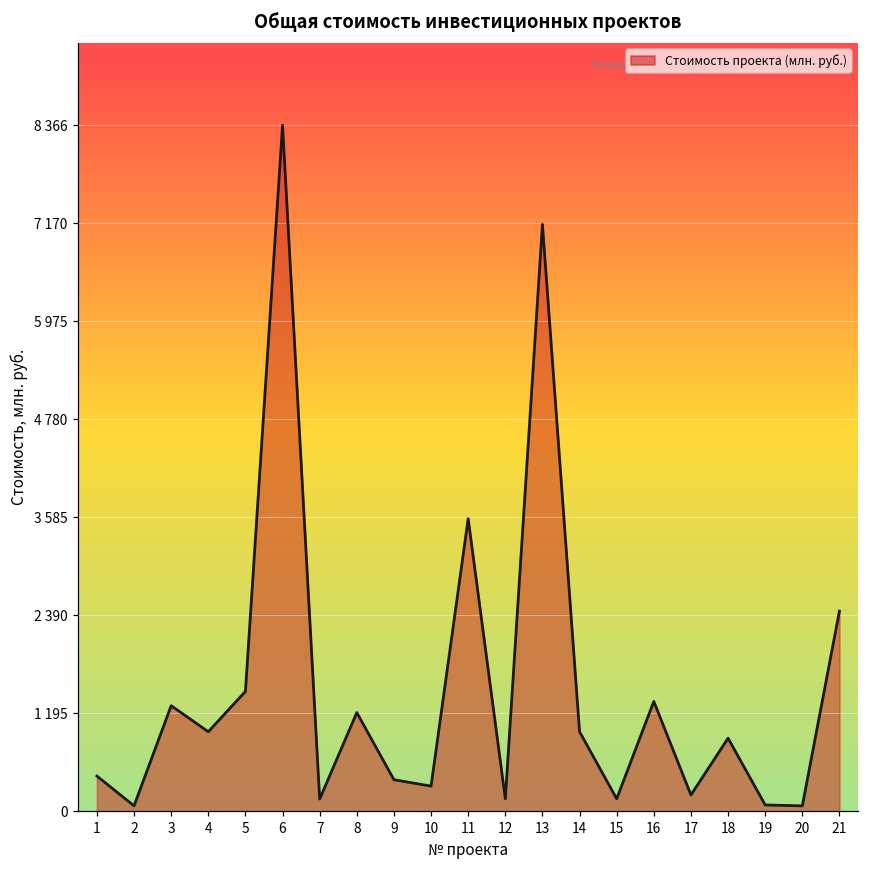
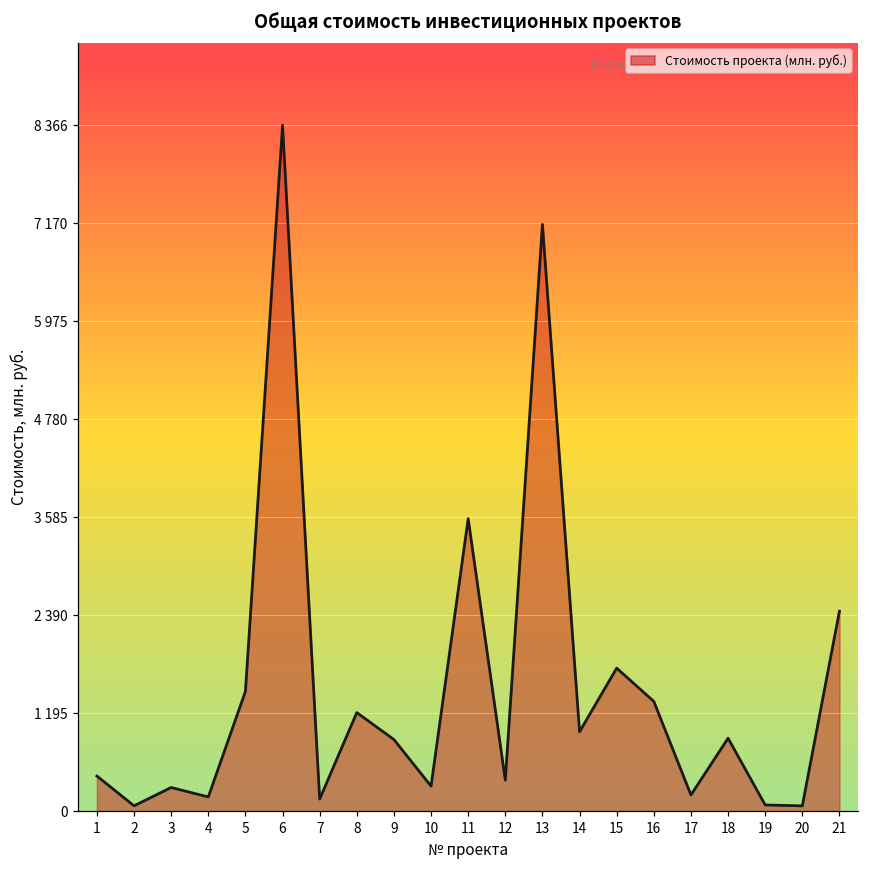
  {
    "1": 400,
    "2": 100,
-   "3": 1300,
-   "4": 1000,
+   "3": 300,
+   "4": 200,
    "5": 1500,
    "6": 8400,
    "7": 200,
    "8": 1200,
-   "9": 400,
+   "9": 900,
    "10": 300,
    "11": 3600,
-   "12": 200,
+   "12": 400,
    "13": 7200,
    "14": 1000,
-   "15": 200,
+   "15": 1700,
    "16": 1300,
    "17": 200,
    "18": 900,
    "19": 100,
    "20": 100,
    "21": 2400
  }
